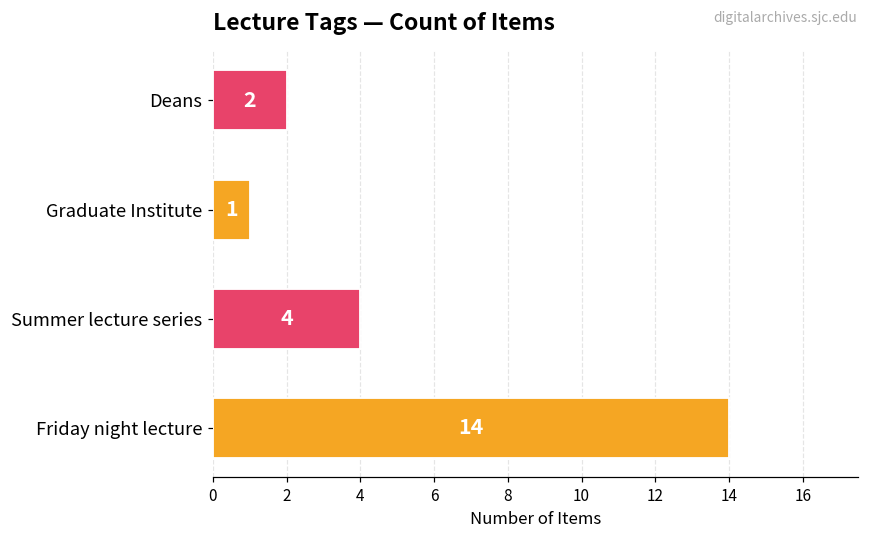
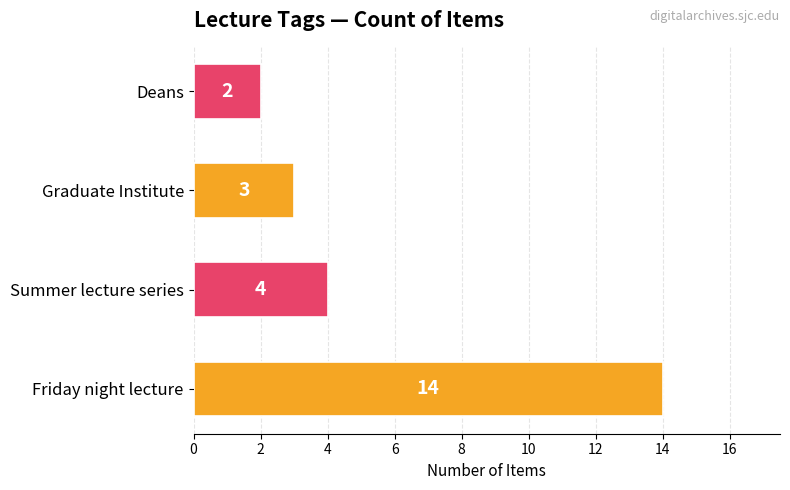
  {
    "Deans": 2,
-   "Graduate Institute": 1,
+   "Graduate Institute": 3,
    "Summer lecture series": 4,
    "Friday night lecture": 14
  }
